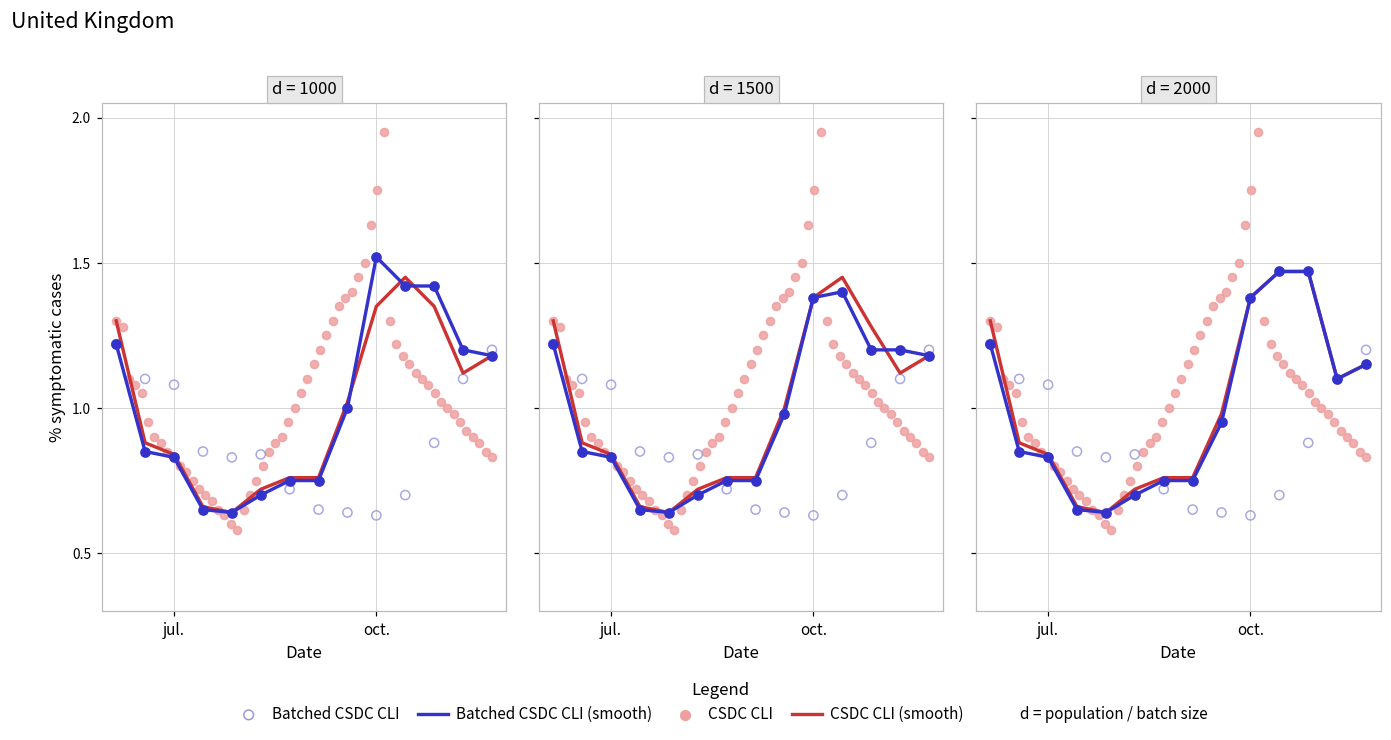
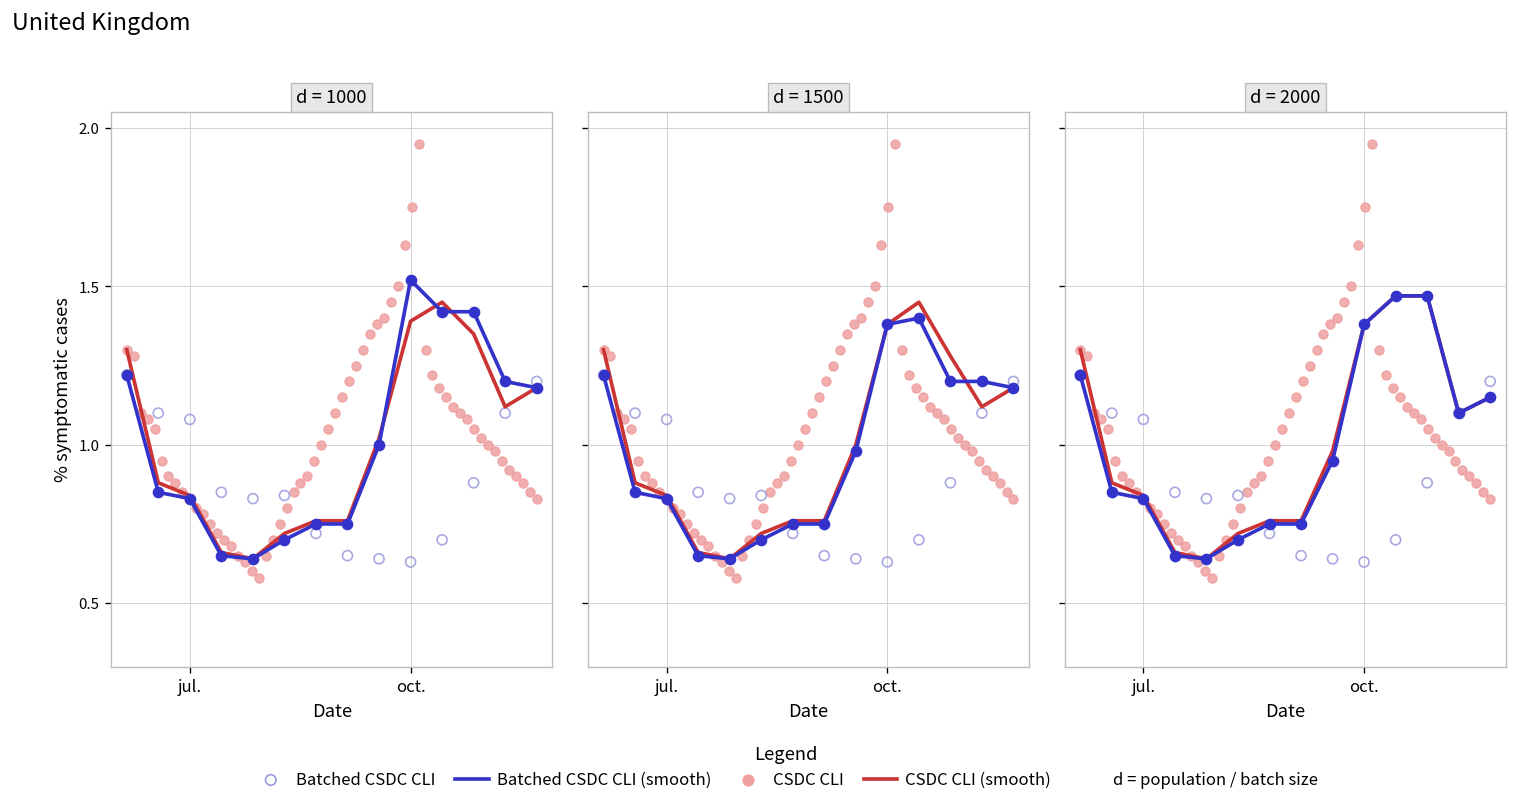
  {
    "d = 1000": {
      "CSDC CLI (smooth)": {
        "jul.": 0.84,
-       "oct.": 1.35
+       "oct.": 1.39
      },
      "Batched CSDC CLI (smooth)": {
        "oct.": 1.52
      }
    }
  }
